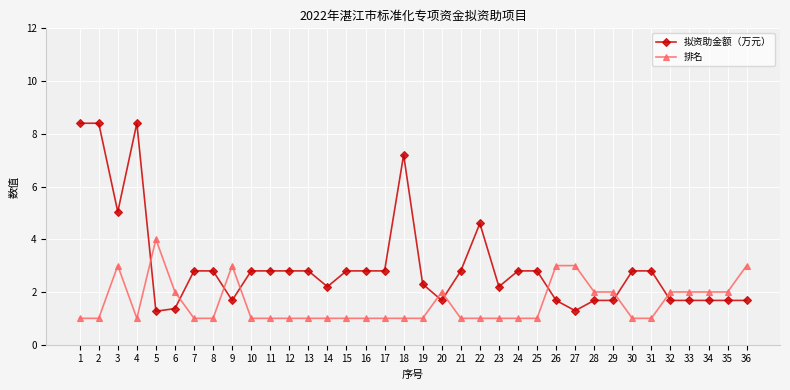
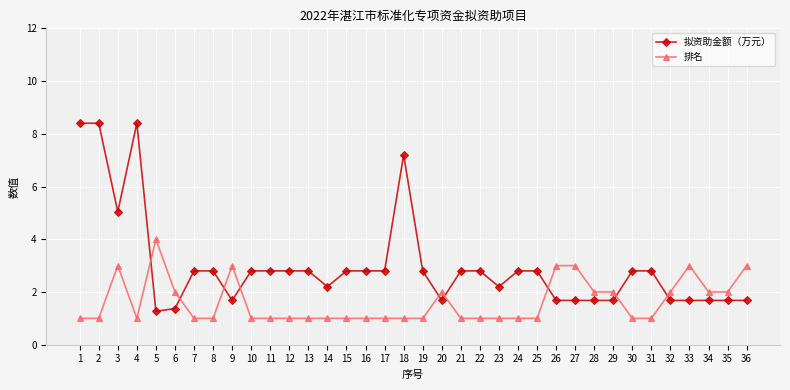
  {
    "拟资助金额（万元）": {
      "1": 8.4,
      "2": 8.4,
      "3": 5.0,
      "4": 8.4,
      "5": 1.3,
      "6": 1.4,
      "7": 2.8,
      "8": 2.8,
      "9": 1.7,
      "10": 2.8,
      "11": 2.8,
      "12": 2.8,
      "13": 2.8,
      "14": 2.2,
      "15": 2.8,
      "16": 2.8,
      "17": 2.8,
      "18": 7.2,
-     "19": 2.3,
+     "19": 2.8,
      "20": 1.7,
      "21": 2.8,
-     "22": 4.6,
+     "22": 2.8,
      "23": 2.2,
      "24": 2.8,
      "25": 2.8,
      "26": 1.7,
-     "27": 1.3,
+     "27": 1.7,
      "28": 1.7,
      "29": 1.7,
      "30": 2.8,
      "31": 2.8,
      "32": 1.7,
      "33": 1.7,
      "34": 1.7,
      "35": 1.7,
      "36": 1.7
    },
    "排名": {
      "1": 1,
      "2": 1,
      "3": 3,
      "4": 1,
      "5": 4,
      "6": 2,
      "7": 1,
      "8": 1,
      "9": 3,
      "10": 1,
      "11": 1,
      "12": 1,
      "13": 1,
      "14": 1,
      "15": 1,
      "16": 1,
      "17": 1,
      "18": 1,
      "19": 1,
      "20": 2,
      "21": 1,
      "22": 1,
      "23": 1,
      "24": 1,
      "25": 1,
      "26": 3,
      "27": 3,
      "28": 2,
      "29": 2,
      "30": 1,
      "31": 1,
      "32": 2,
-     "33": 2,
+     "33": 3,
      "34": 2,
      "35": 2,
      "36": 3
    }
  }
